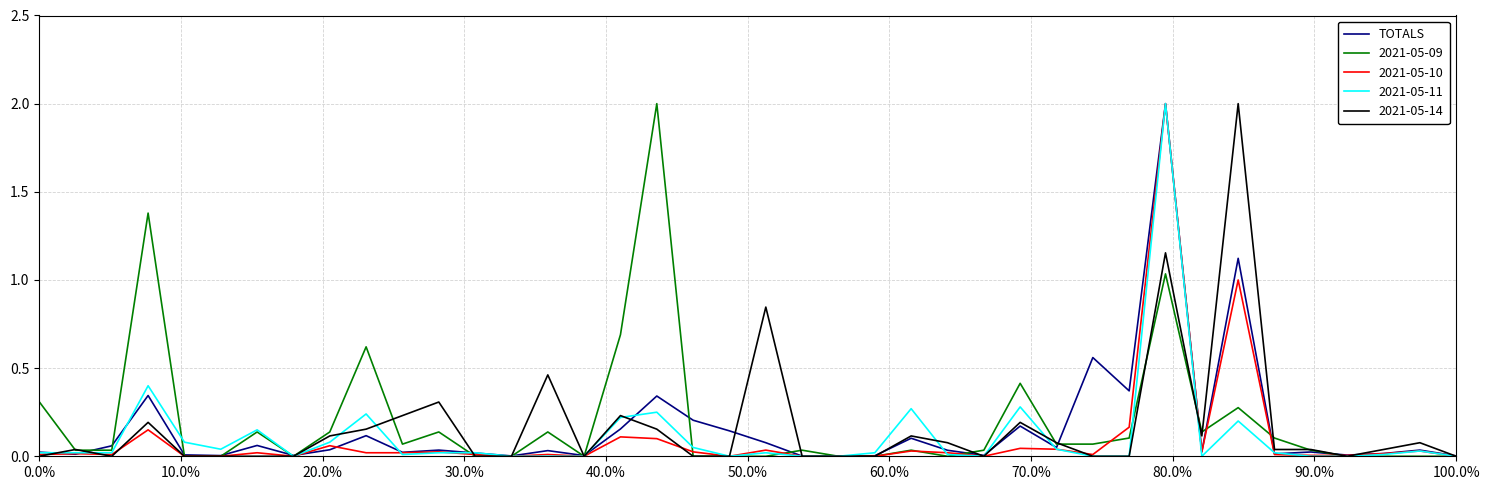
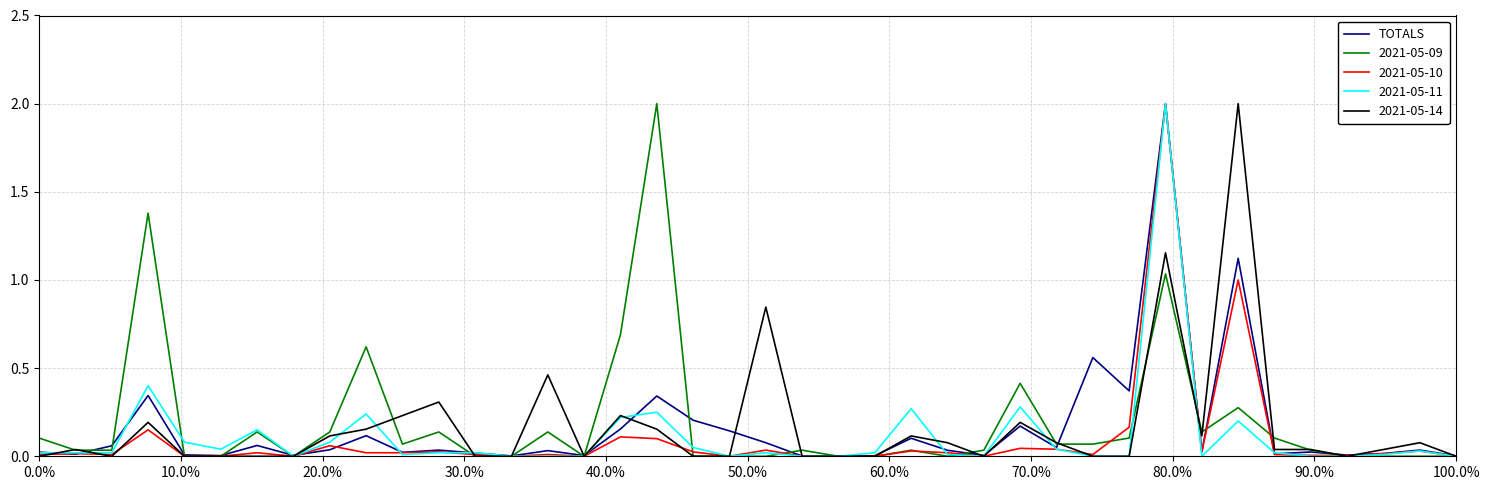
  {
    "2021-05-09": {
-     "0.0%": 0.31
+     "0.0%": 0.10
    }
  }
